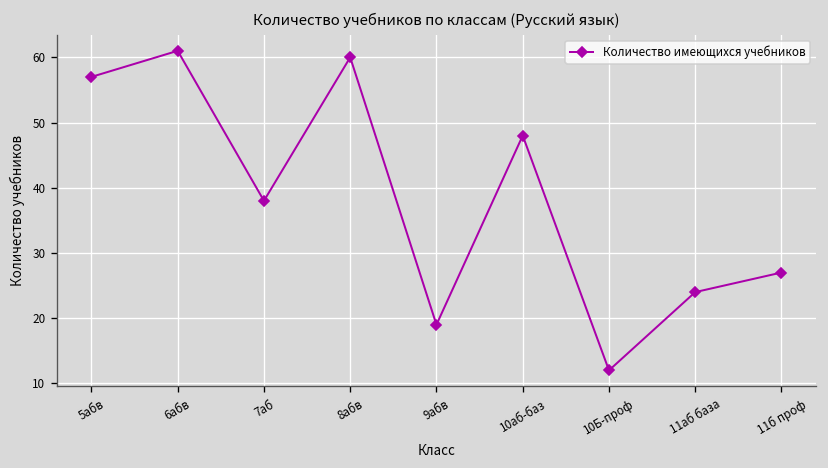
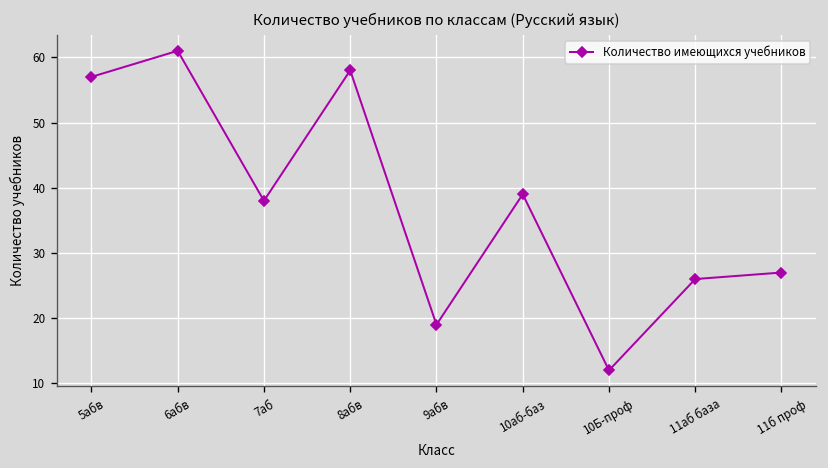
  {
    "5абв": 57,
    "6абв": 61,
    "7аб": 38,
-   "8абв": 60,
+   "8абв": 58,
    "9абв": 19,
-   "10аб-баз": 48,
+   "10аб-баз": 39,
    "10Б-проф": 12,
-   "11аб база": 24,
+   "11аб база": 26,
    "11б проф": 27
  }
